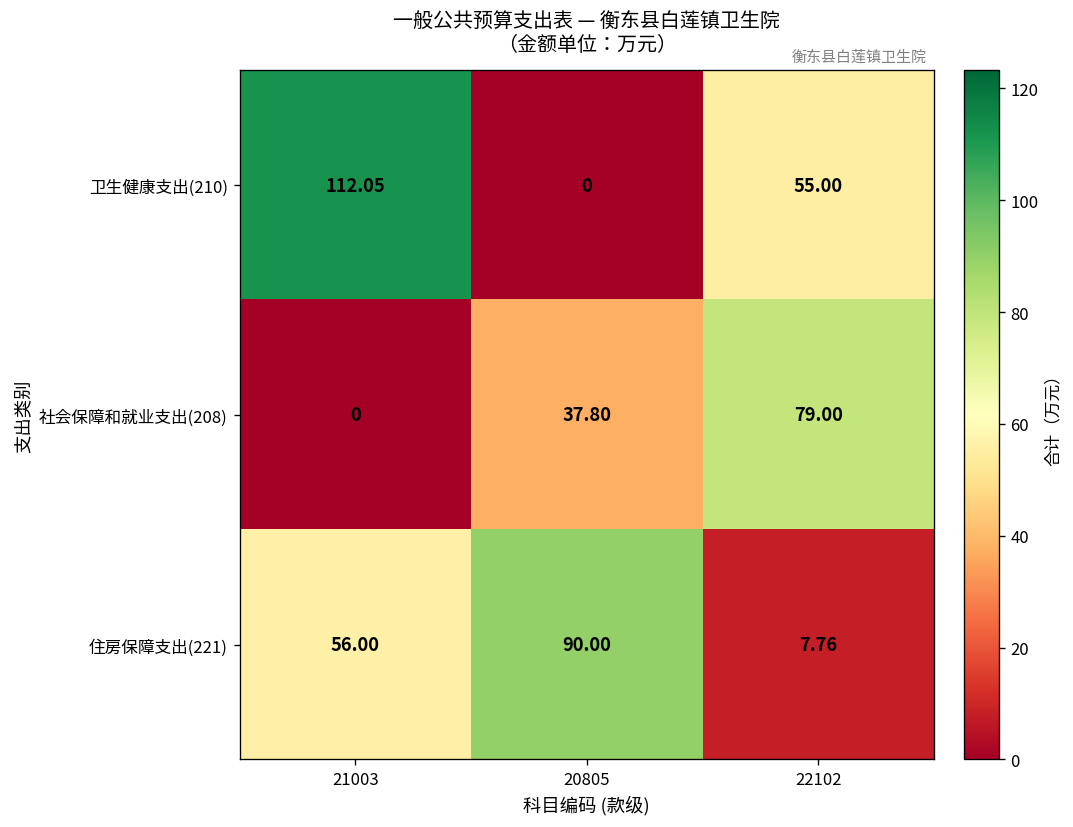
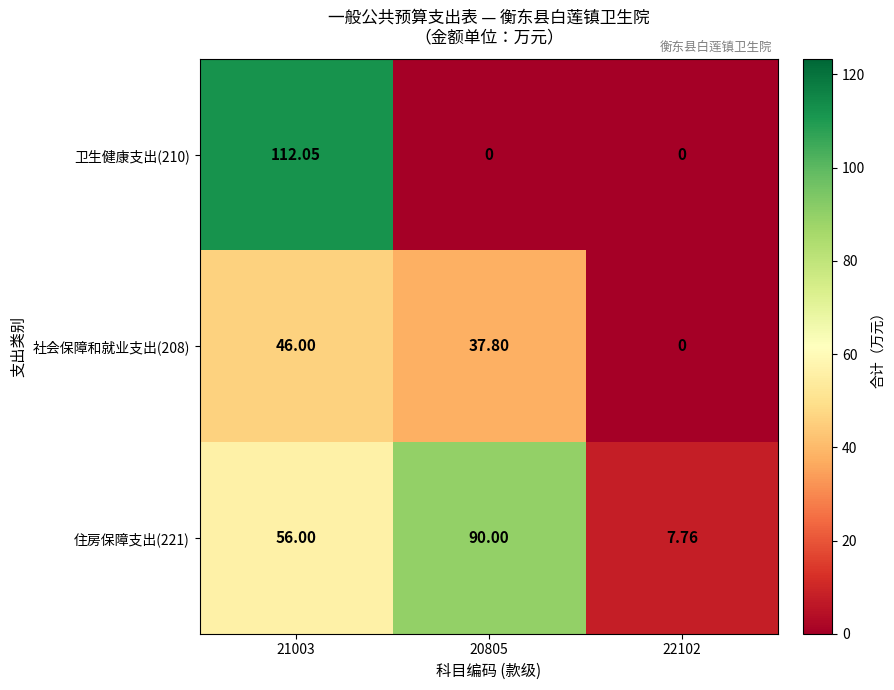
  {
    "卫生健康支出(210)": {
      "21003": 112.05,
      "20805": 0,
-     "22102": 55.00
+     "22102": 0
    },
    "社会保障和就业支出(208)": {
-     "21003": 0,
+     "21003": 46.00,
      "20805": 37.80,
-     "22102": 79.00
+     "22102": 0
    },
    "住房保障支出(221)": {
      "21003": 56.00,
      "20805": 90.00,
      "22102": 7.76
    }
  }
